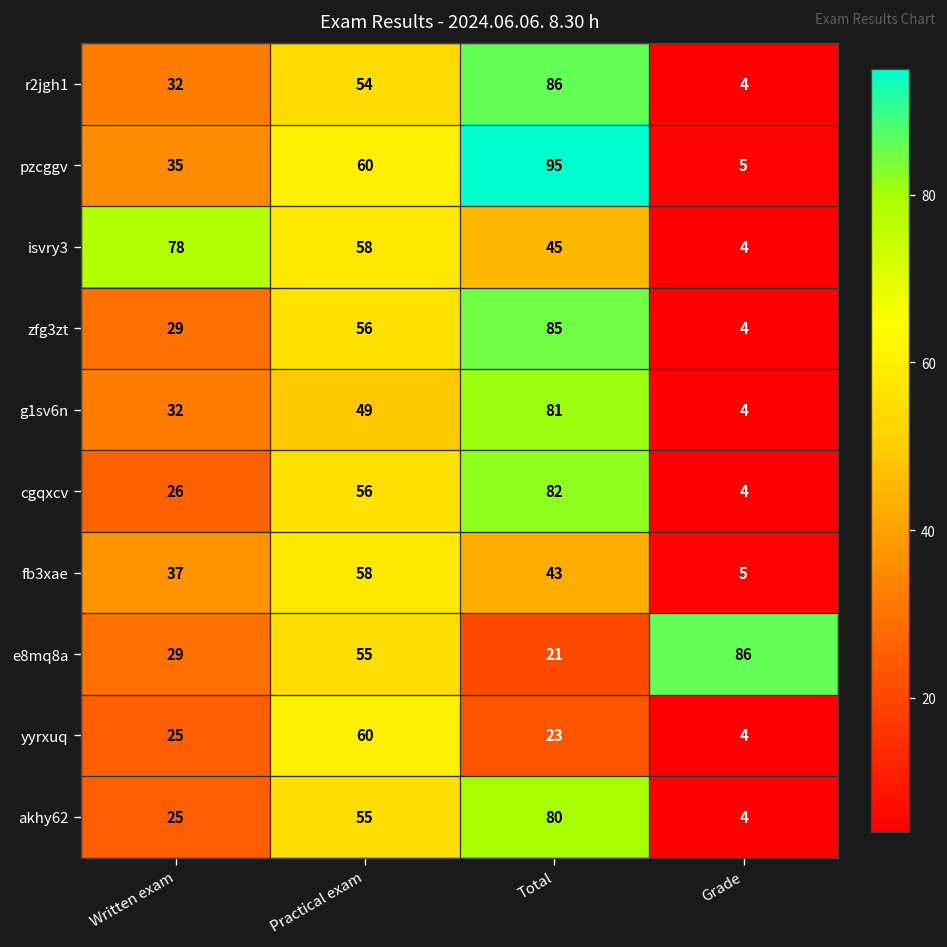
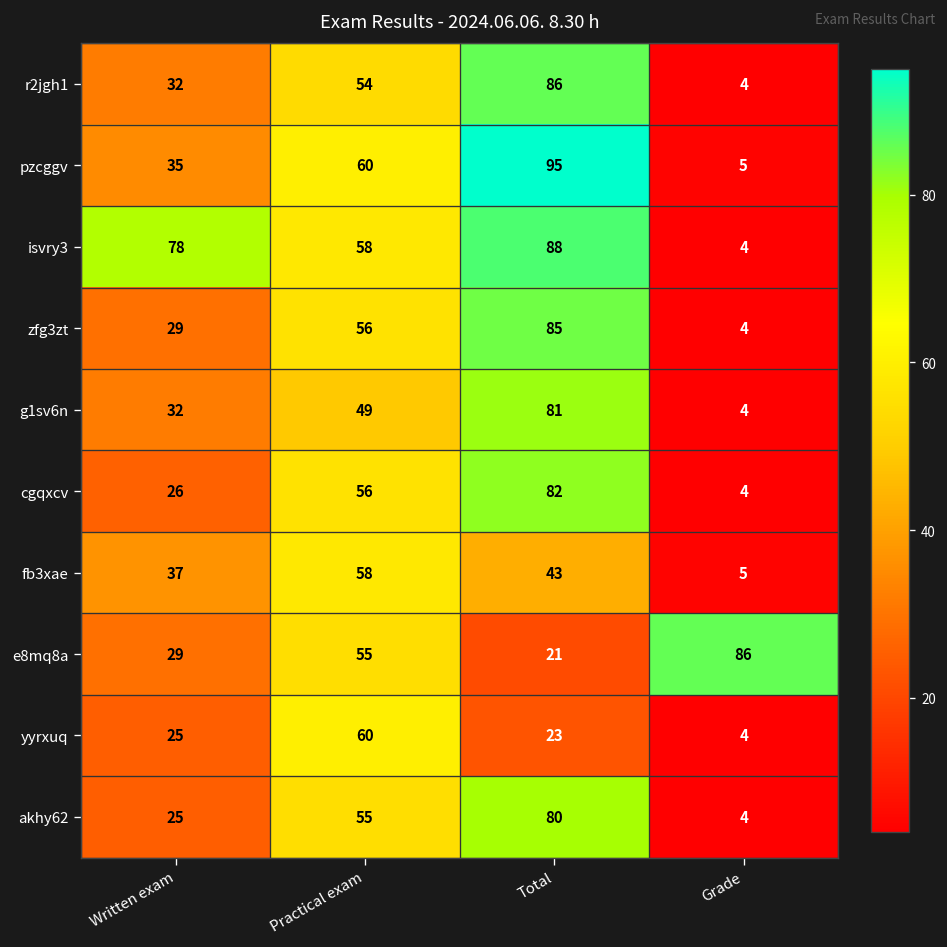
  {
    "r2jgh1": {
      "Written exam": 32,
      "Practical exam": 54,
      "Total": 86,
      "Grade": 4
    },
    "pzcggv": {
      "Written exam": 35,
      "Practical exam": 60,
      "Total": 95,
      "Grade": 5
    },
    "isvry3": {
      "Written exam": 78,
      "Practical exam": 58,
-     "Total": 45,
+     "Total": 88,
      "Grade": 4
    },
    "zfg3zt": {
      "Written exam": 29,
      "Practical exam": 56,
      "Total": 85,
      "Grade": 4
    },
    "g1sv6n": {
      "Written exam": 32,
      "Practical exam": 49,
      "Total": 81,
      "Grade": 4
    },
    "cgqxcv": {
      "Written exam": 26,
      "Practical exam": 56,
      "Total": 82,
      "Grade": 4
    },
    "fb3xae": {
      "Written exam": 37,
      "Practical exam": 58,
      "Total": 43,
      "Grade": 5
    },
    "e8mq8a": {
      "Written exam": 29,
      "Practical exam": 55,
      "Total": 21,
      "Grade": 86
    },
    "yyrxuq": {
      "Written exam": 25,
      "Practical exam": 60,
      "Total": 23,
      "Grade": 4
    },
    "akhy62": {
      "Written exam": 25,
      "Practical exam": 55,
      "Total": 80,
      "Grade": 4
    }
  }
